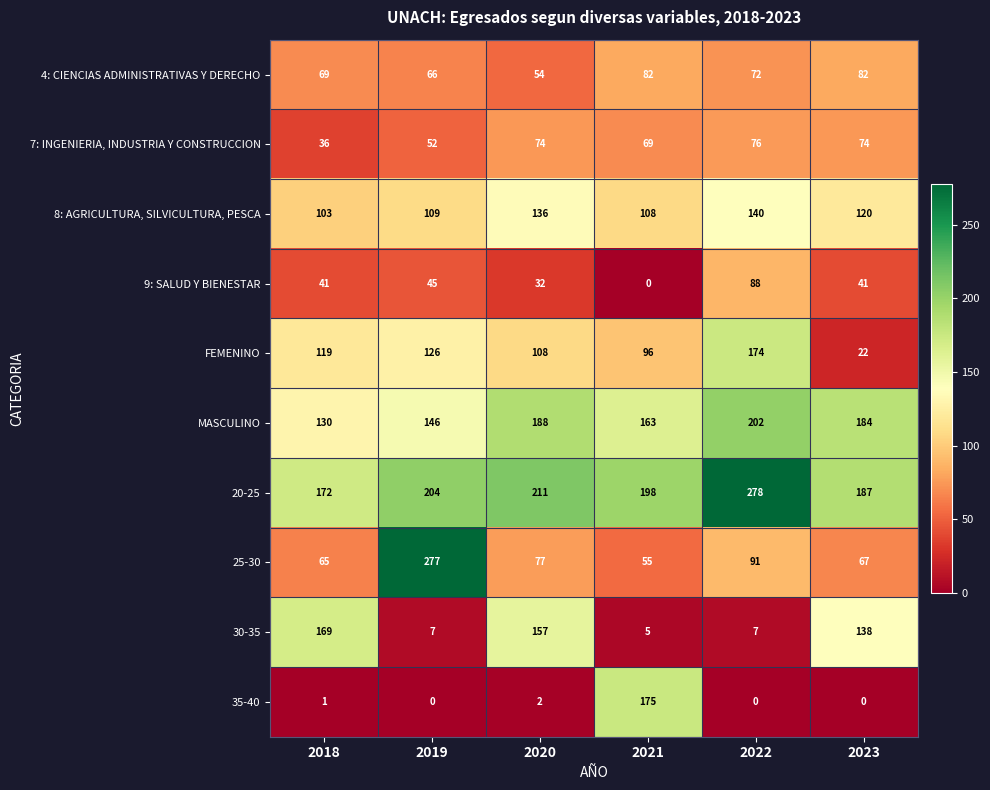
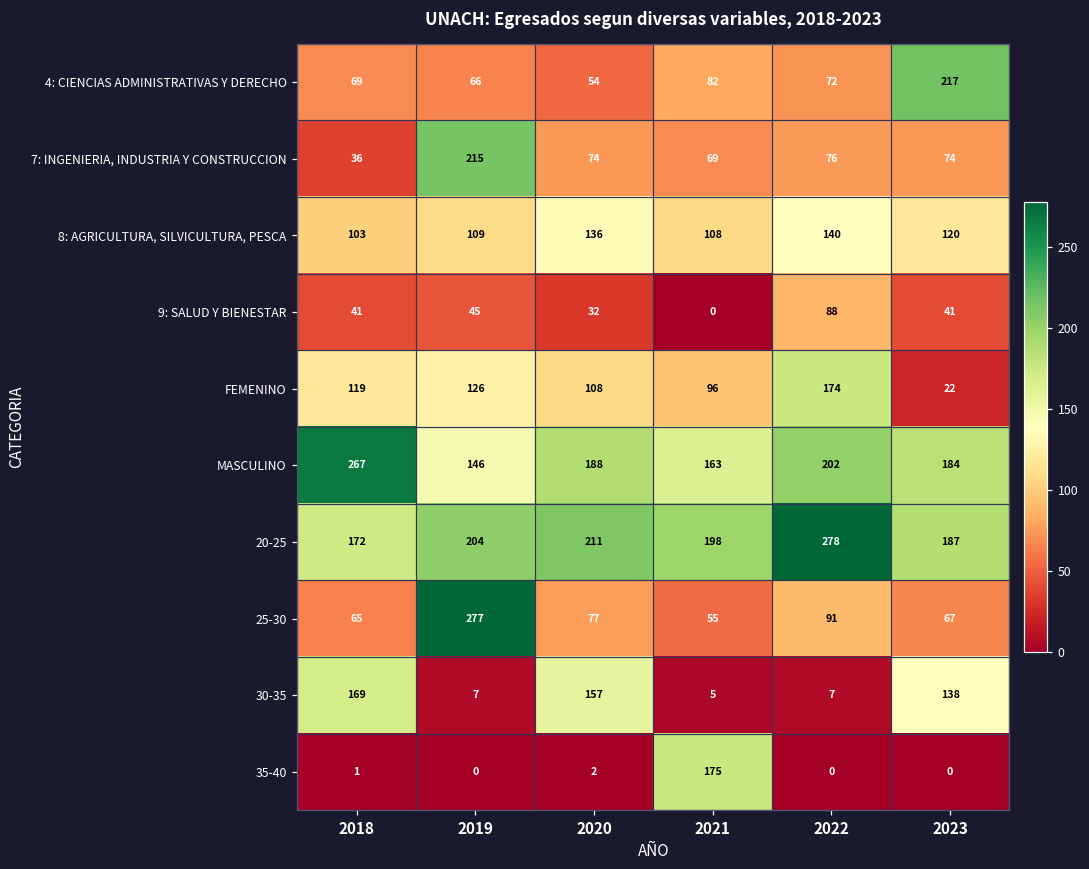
  {
    "4: CIENCIAS ADMINISTRATIVAS Y DERECHO": {
      "2018": 69,
      "2019": 66,
      "2020": 54,
      "2021": 82,
      "2022": 72,
-     "2023": 82
+     "2023": 217
    },
    "7: INGENIERIA, INDUSTRIA Y CONSTRUCCION": {
      "2018": 36,
-     "2019": 52,
+     "2019": 215,
      "2020": 74,
      "2021": 69,
      "2022": 76,
      "2023": 74
    },
    "8: AGRICULTURA, SILVICULTURA, PESCA": {
      "2018": 103,
      "2019": 109,
      "2020": 136,
      "2021": 108,
      "2022": 140,
      "2023": 120
    },
    "9: SALUD Y BIENESTAR": {
      "2018": 41,
      "2019": 45,
      "2020": 32,
      "2021": 0,
      "2022": 88,
      "2023": 41
    },
    "FEMENINO": {
      "2018": 119,
      "2019": 126,
      "2020": 108,
      "2021": 96,
      "2022": 174,
      "2023": 22
    },
    "MASCULINO": {
-     "2018": 130,
+     "2018": 267,
      "2019": 146,
      "2020": 188,
      "2021": 163,
      "2022": 202,
      "2023": 184
    },
    "20-25": {
      "2018": 172,
      "2019": 204,
      "2020": 211,
      "2021": 198,
      "2022": 278,
      "2023": 187
    },
    "25-30": {
      "2018": 65,
      "2019": 277,
      "2020": 77,
      "2021": 55,
      "2022": 91,
      "2023": 67
    },
    "30-35": {
      "2018": 169,
      "2019": 7,
      "2020": 157,
      "2021": 5,
      "2022": 7,
      "2023": 138
    },
    "35-40": {
      "2018": 1,
      "2019": 0,
      "2020": 2,
      "2021": 175,
      "2022": 0,
      "2023": 0
    }
  }
